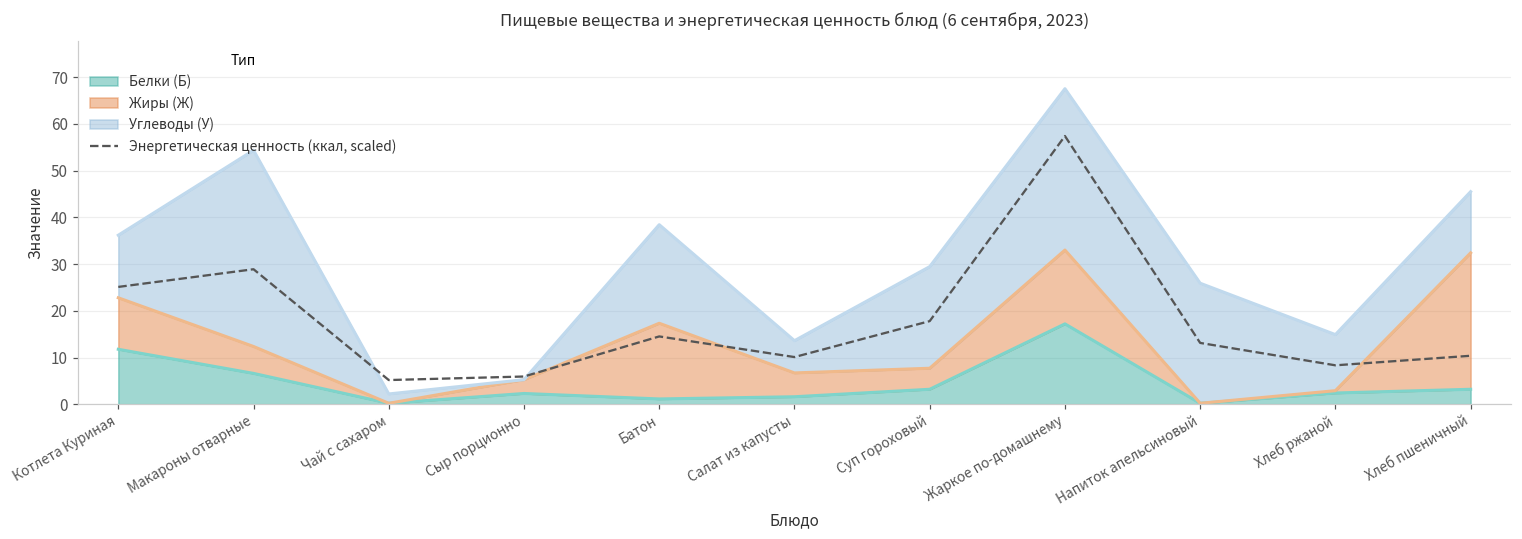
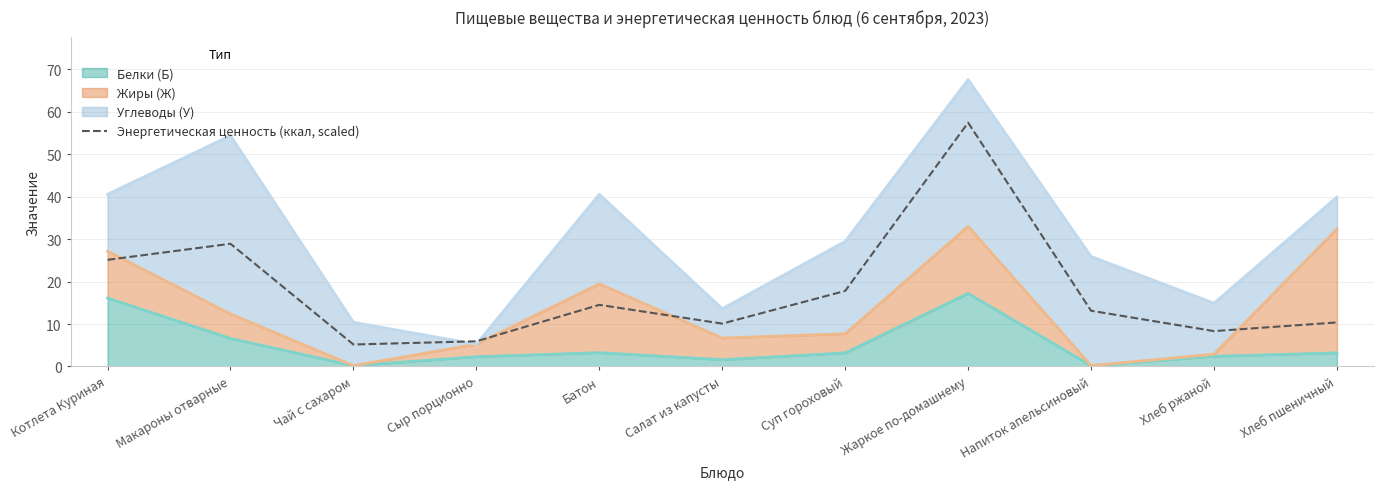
  {
    "Белки (Б)": {
-     "Котлета Куриная": 12,
+     "Котлета Куриная": 16,
      "Макароны отварные": 7,
      "Сыр порционно": 2,
-     "Батон": 1,
+     "Батон": 3,
      "Салат из капусты": 2,
      "Суп гороховый": 3,
      "Жаркое по-домашнему": 17,
      "Хлеб пшеничный": 3
    },
    "Жиры (Ж)": {
      "Котлета Куриная": 11,
      "Макароны отварные": 6,
      "Батон": 16,
      "Салат из капусты": 5,
      "Суп гороховый": 5,
      "Жаркое по-домашнему": 16,
      "Хлеб пшеничный": 29
    },
    "Углеводы (У)": {
      "Котлета Куриная": 13,
      "Макароны отварные": 42,
-     "Чай с сахаром": 2,
+     "Чай с сахаром": 10,
      "Батон": 21,
      "Салат из капусты": 7,
      "Суп гороховый": 22,
      "Жаркое по-домашнему": 35,
      "Напиток апельсиновый": 26,
      "Хлеб ржаной": 12,
-     "Хлеб пшеничный": 13
+     "Хлеб пшеничный": 8
    },
    "Энергетическая ценность (ккал, scaled)": {
      "Котлета Куриная": 25,
      "Макароны отварные": 29,
      "Чай с сахаром": 5,
      "Сыр порционно": 6,
      "Батон": 15,
      "Салат из капусты": 10,
      "Суп гороховый": 18,
      "Жаркое по-домашнему": 57,
      "Напиток апельсиновый": 13,
      "Хлеб ржаной": 8,
      "Хлеб пшеничный": 10
    }
  }
